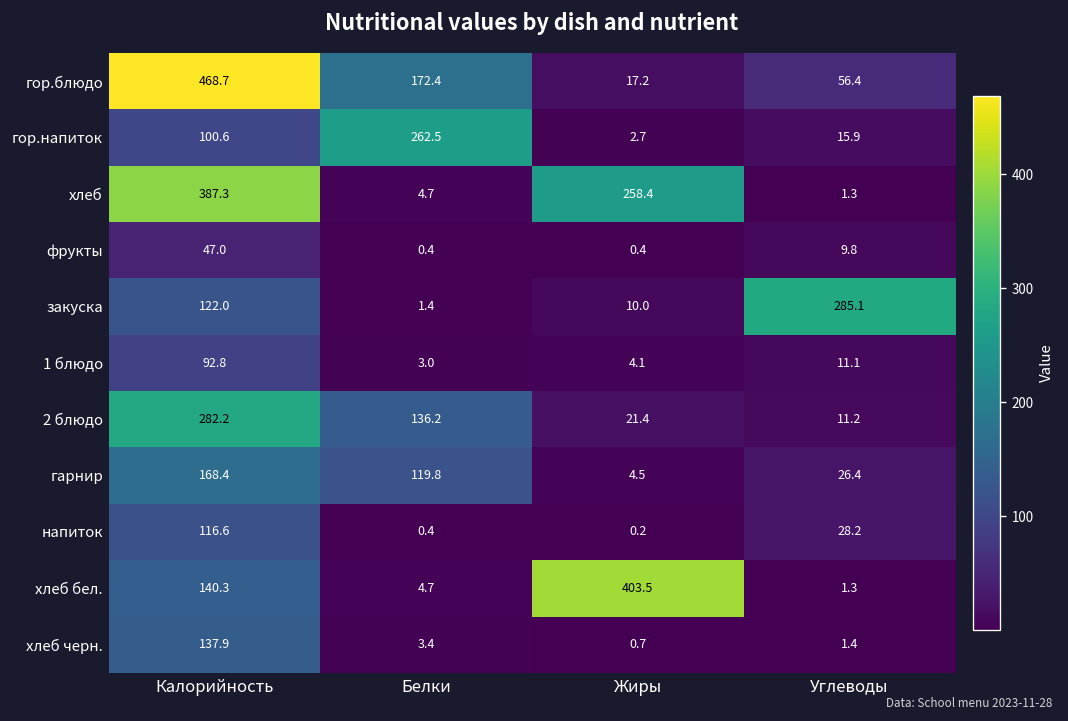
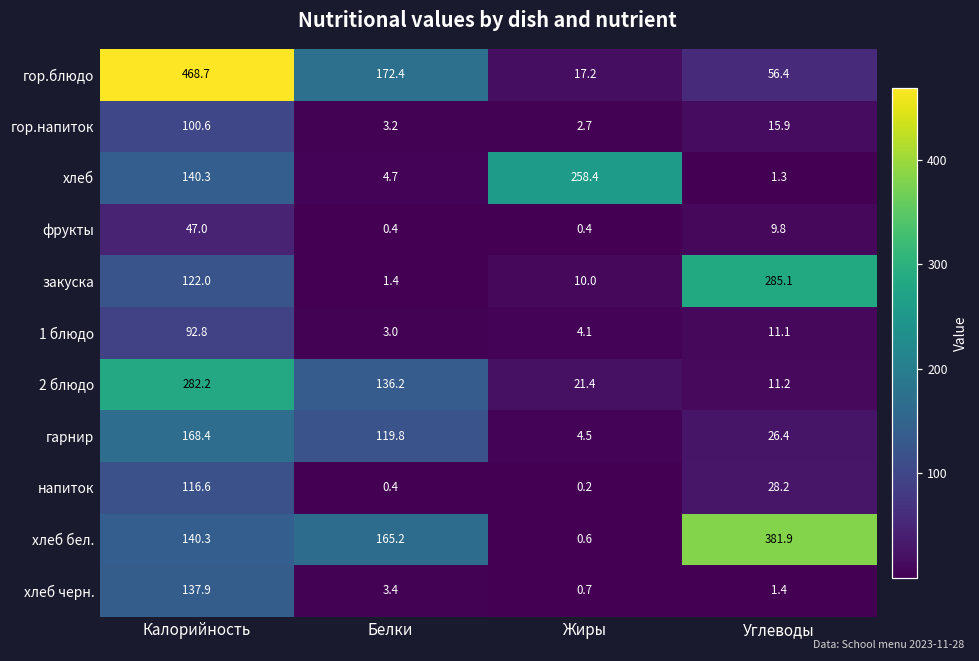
  {
    "гор.блюдо": {
      "Калорийность": 468.7,
      "Белки": 172.4,
      "Жиры": 17.2,
      "Углеводы": 56.4
    },
    "гор.напиток": {
      "Калорийность": 100.6,
-     "Белки": 262.5,
+     "Белки": 3.2,
      "Жиры": 2.7,
      "Углеводы": 15.9
    },
    "хлеб": {
-     "Калорийность": 387.3,
+     "Калорийность": 140.3,
      "Белки": 4.7,
      "Жиры": 258.4,
      "Углеводы": 1.3
    },
    "фрукты": {
      "Калорийность": 47.0,
      "Белки": 0.4,
      "Жиры": 0.4,
      "Углеводы": 9.8
    },
    "закуска": {
      "Калорийность": 122.0,
      "Белки": 1.4,
      "Жиры": 10.0,
      "Углеводы": 285.1
    },
    "1 блюдо": {
      "Калорийность": 92.8,
      "Белки": 3.0,
      "Жиры": 4.1,
      "Углеводы": 11.1
    },
    "2 блюдо": {
      "Калорийность": 282.2,
      "Белки": 136.2,
      "Жиры": 21.4,
      "Углеводы": 11.2
    },
    "гарнир": {
      "Калорийность": 168.4,
      "Белки": 119.8,
      "Жиры": 4.5,
      "Углеводы": 26.4
    },
    "напиток": {
      "Калорийность": 116.6,
      "Белки": 0.4,
      "Жиры": 0.2,
      "Углеводы": 28.2
    },
    "хлеб бел.": {
      "Калорийность": 140.3,
-     "Белки": 4.7,
-     "Жиры": 403.5,
-     "Углеводы": 1.3
+     "Белки": 165.2,
+     "Жиры": 0.6,
+     "Углеводы": 381.9
    },
    "хлеб черн.": {
      "Калорийность": 137.9,
      "Белки": 3.4,
      "Жиры": 0.7,
      "Углеводы": 1.4
    }
  }
